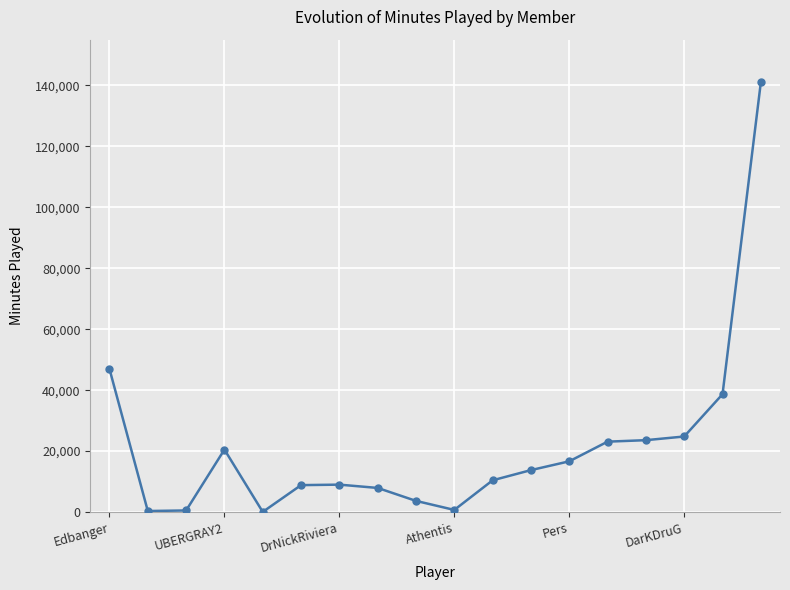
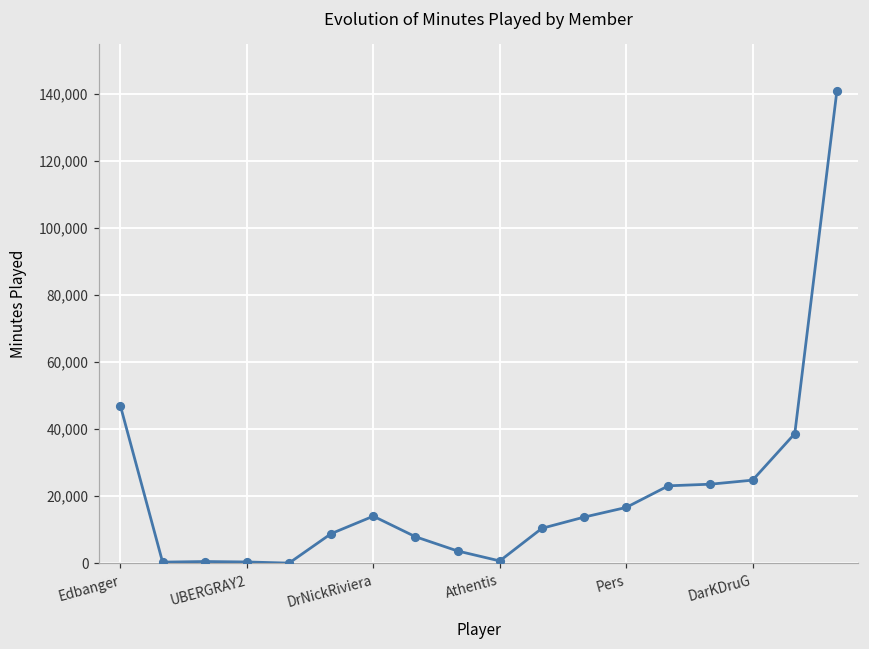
  {
    "Edbanger": "47,000",
-   "UBERGRAY2": "21,000",
-   "DrNickRiviera": "9,000",
+   "UBERGRAY2": "0",
+   "DrNickRiviera": "14,000",
    "Athentis": "1,000",
    "Pers": "17,000",
    "DarKDruG": "25,000"
  }
